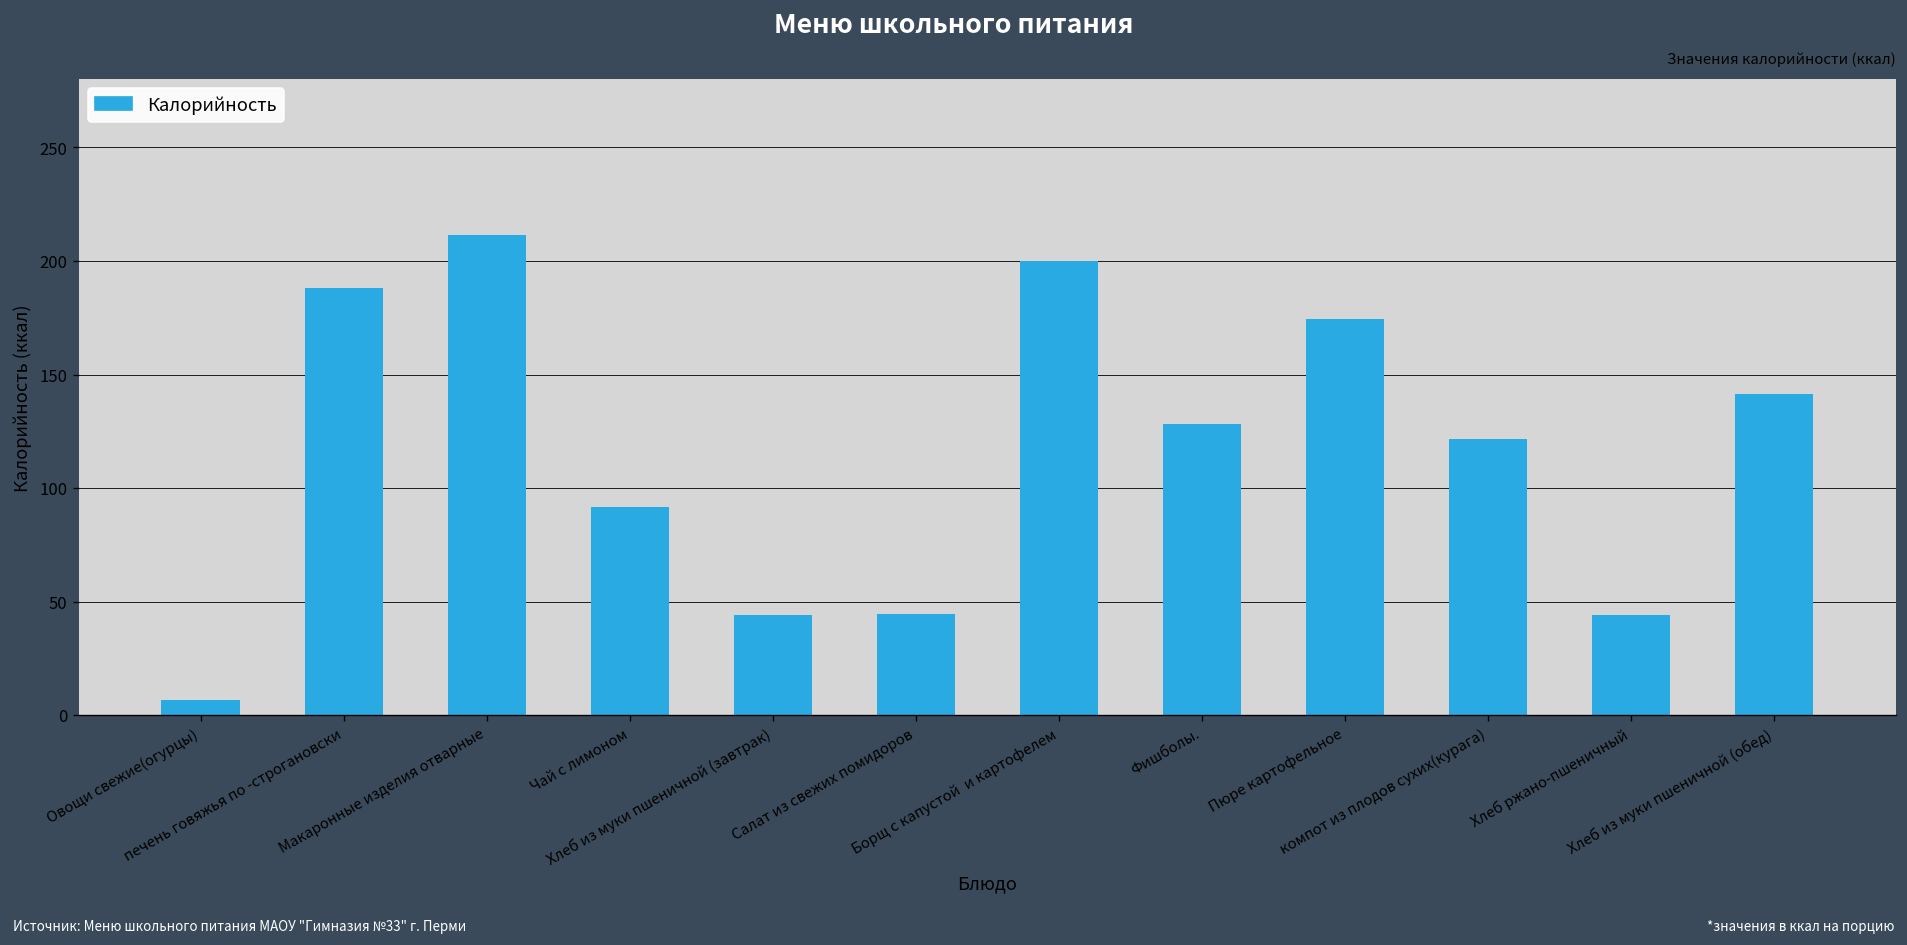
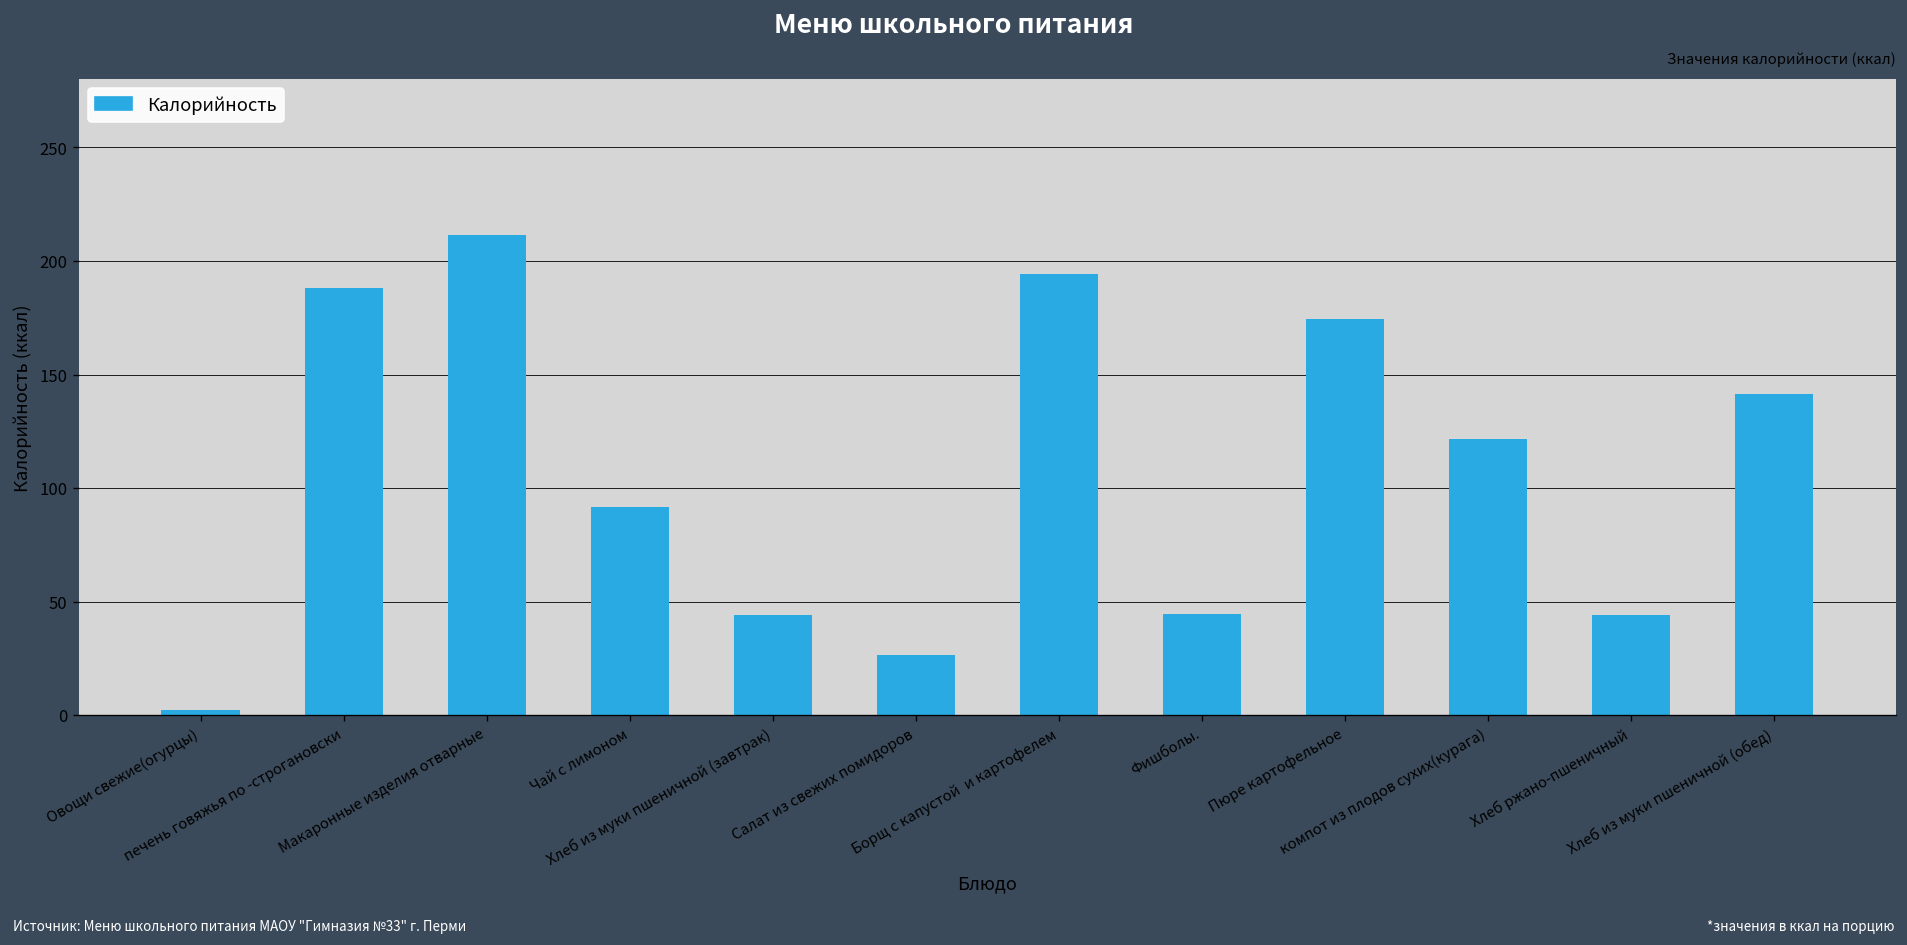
  {
-   "Овощи свежие(огурцы)": 7,
+   "Овощи свежие(огурцы)": 2,
    "печень говяжья по -строгановски": 188,
    "Макаронные изделия отварные": 211,
    "Чай с лимоном": 92,
    "Хлеб из муки пшеничной (завтрак)": 44,
-   "Салат из свежих помидоров": 45,
-   "Борщ с капустой и картофелем": 200,
-   "Фишболы.": 128,
+   "Салат из свежих помидоров": 26,
+   "Борщ с капустой и картофелем": 194,
+   "Фишболы.": 44,
    "Пюре картофельное": 174,
    "компот из плодов сухих(курага)": 122,
    "Хлеб ржано-пшеничный": 44,
    "Хлеб из муки пшеничной (обед)": 142
  }
